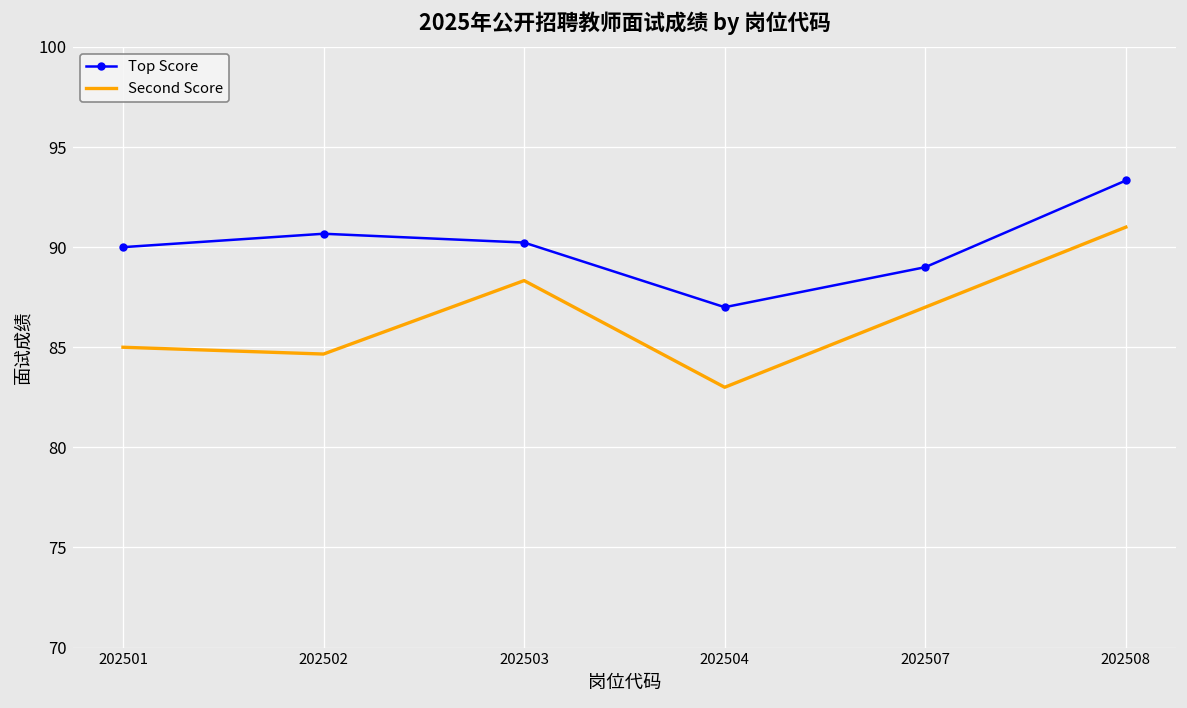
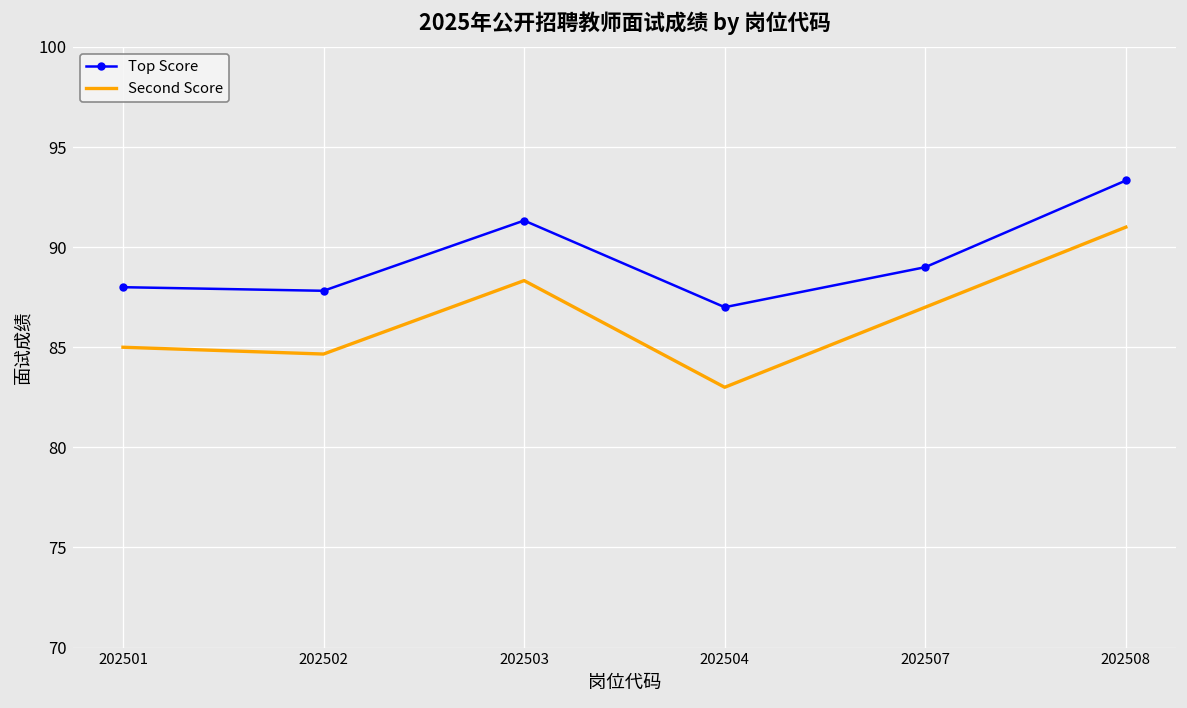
  {
    "Top Score": {
-     "202501": 90,
-     "202502": 90.7,
-     "202503": 90.2,
+     "202501": 88,
+     "202502": 87.8,
+     "202503": 91.3,
      "202504": 87.0,
      "202507": 89.0,
      "202508": 93.3
    },
    "Second Score": {
      "202501": 85.0,
      "202502": 84.7,
      "202503": 88.3,
      "202504": 83.0,
      "202507": 87.0,
      "202508": 91.0
    }
  }
